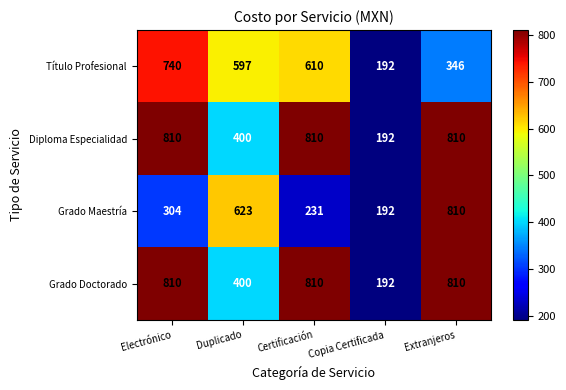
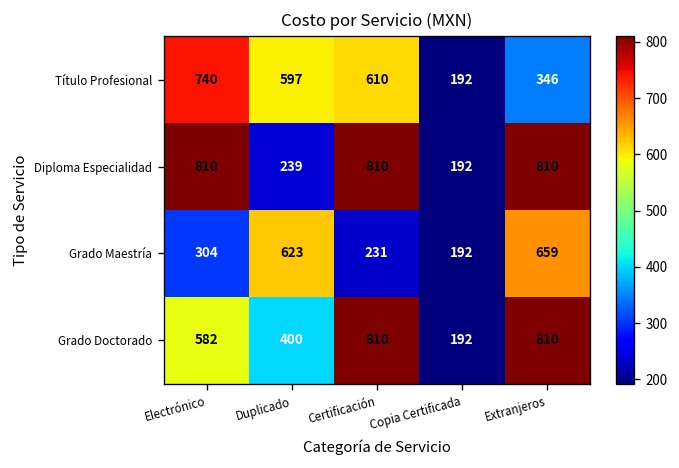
  {
    "Título Profesional": {
      "Electrónico": 740,
      "Duplicado": 597,
      "Certificación": 610,
      "Copia Certificada": 192,
      "Extranjeros": 346
    },
    "Diploma Especialidad": {
      "Electrónico": 810,
-     "Duplicado": 400,
+     "Duplicado": 239,
      "Certificación": 810,
      "Copia Certificada": 192,
      "Extranjeros": 810
    },
    "Grado Maestría": {
      "Electrónico": 304,
      "Duplicado": 623,
      "Certificación": 231,
      "Copia Certificada": 192,
-     "Extranjeros": 810
+     "Extranjeros": 659
    },
    "Grado Doctorado": {
-     "Electrónico": 810,
+     "Electrónico": 582,
      "Duplicado": 400,
      "Certificación": 810,
      "Copia Certificada": 192,
      "Extranjeros": 810
    }
  }
